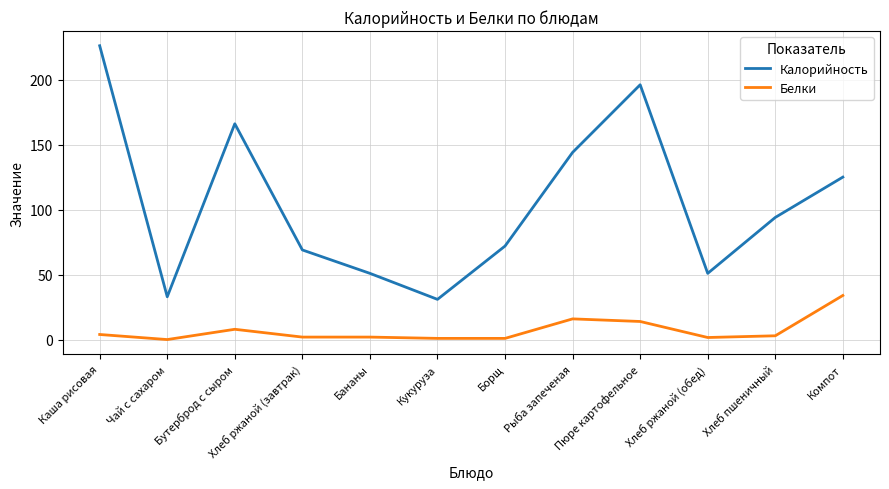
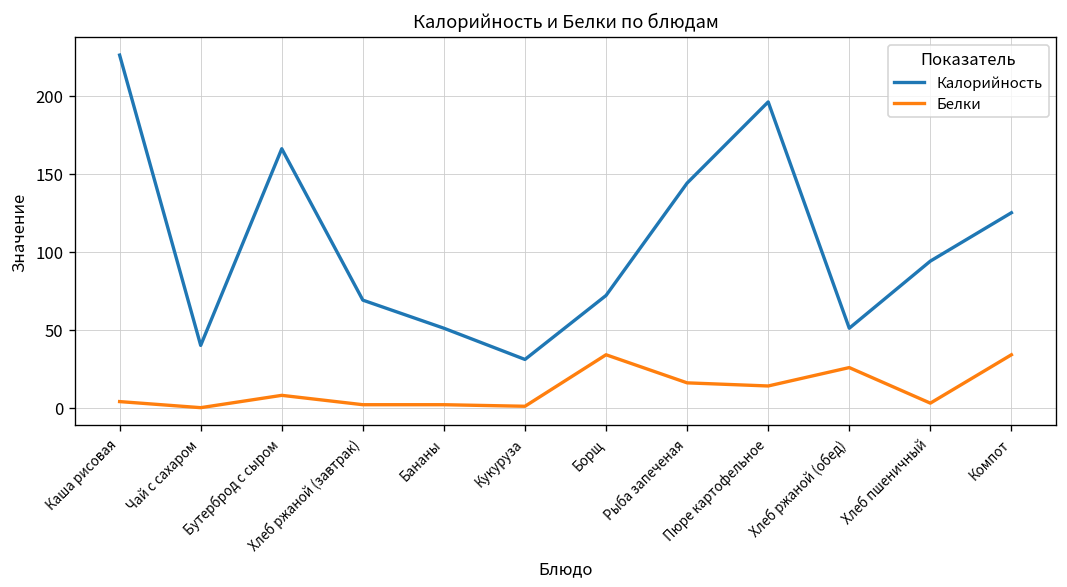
  {
    "Калорийность": {
      "Каша рисовая": 226,
-     "Чай с сахаром": 33,
+     "Чай с сахаром": 40,
      "Бутерброд с сыром": 166,
      "Хлеб ржаной (завтрак)": 69,
      "Бананы": 51,
      "Кукуруза": 31,
      "Борщ": 72,
      "Рыба запеченая": 144,
      "Пюре картофельное": 196,
      "Хлеб ржаной (обед)": 51,
      "Хлеб пшеничный": 94,
      "Компот": 125
    },
    "Белки": {
      "Каша рисовая": 4,
      "Чай с сахаром": 0,
      "Бутерброд с сыром": 8,
      "Хлеб ржаной (завтрак)": 2,
      "Бананы": 2,
      "Кукуруза": 1,
-     "Борщ": 1,
+     "Борщ": 34,
      "Рыба запеченая": 16,
      "Пюре картофельное": 14,
-     "Хлеб ржаной (обед)": 2,
+     "Хлеб ржаной (обед)": 26,
      "Хлеб пшеничный": 3,
      "Компот": 34
    }
  }
